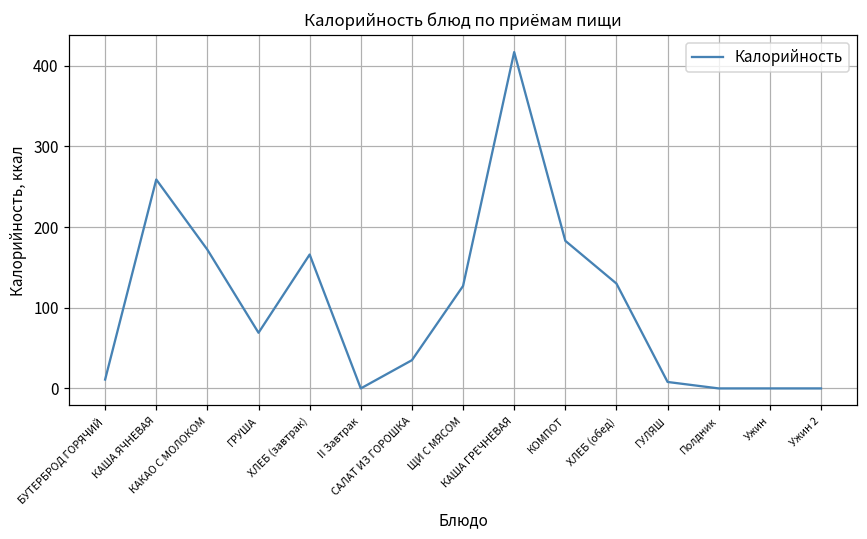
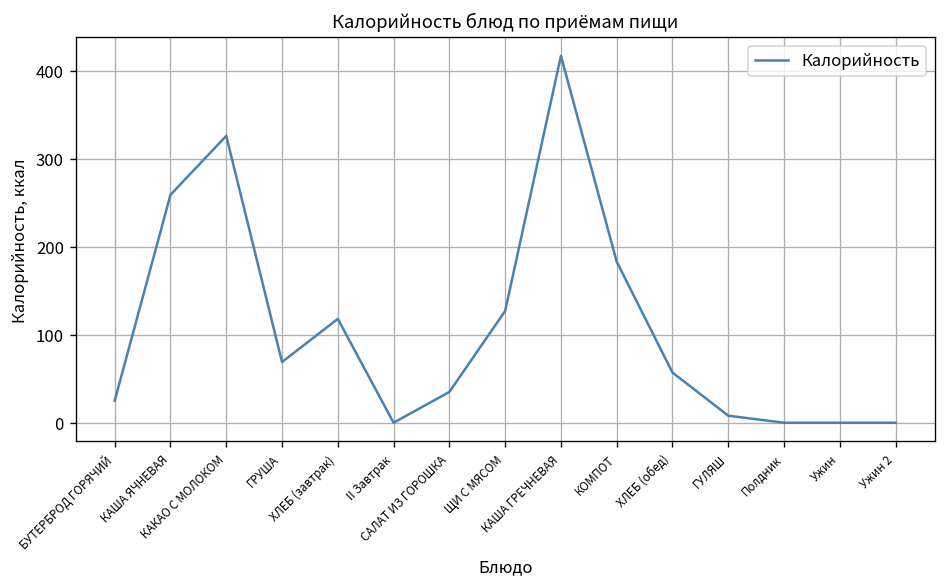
  {
-   "БУТЕРБРОД ГОРЯЧИЙ": 10,
+   "БУТЕРБРОД ГОРЯЧИЙ": 30,
    "КАША ЯЧНЕВАЯ": 260,
-   "КАКАО С МОЛОКОМ": 170,
+   "КАКАО С МОЛОКОМ": 330,
    "ГРУША": 70,
-   "ХЛЕБ (завтрак)": 170,
+   "ХЛЕБ (завтрак)": 120,
    "II Завтрак": 0,
    "САЛАТ ИЗ ГОРОШКА": 40,
    "ЩИ С МЯСОМ": 130,
    "КАША ГРЕЧНЕВАЯ": 420,
    "КОМПОТ": 180,
-   "ХЛЕБ (обед)": 130,
+   "ХЛЕБ (обед)": 60,
    "ГУЛЯШ": 10,
    "Полдник": 0,
    "Ужин": 0,
    "Ужин 2": 0
  }
